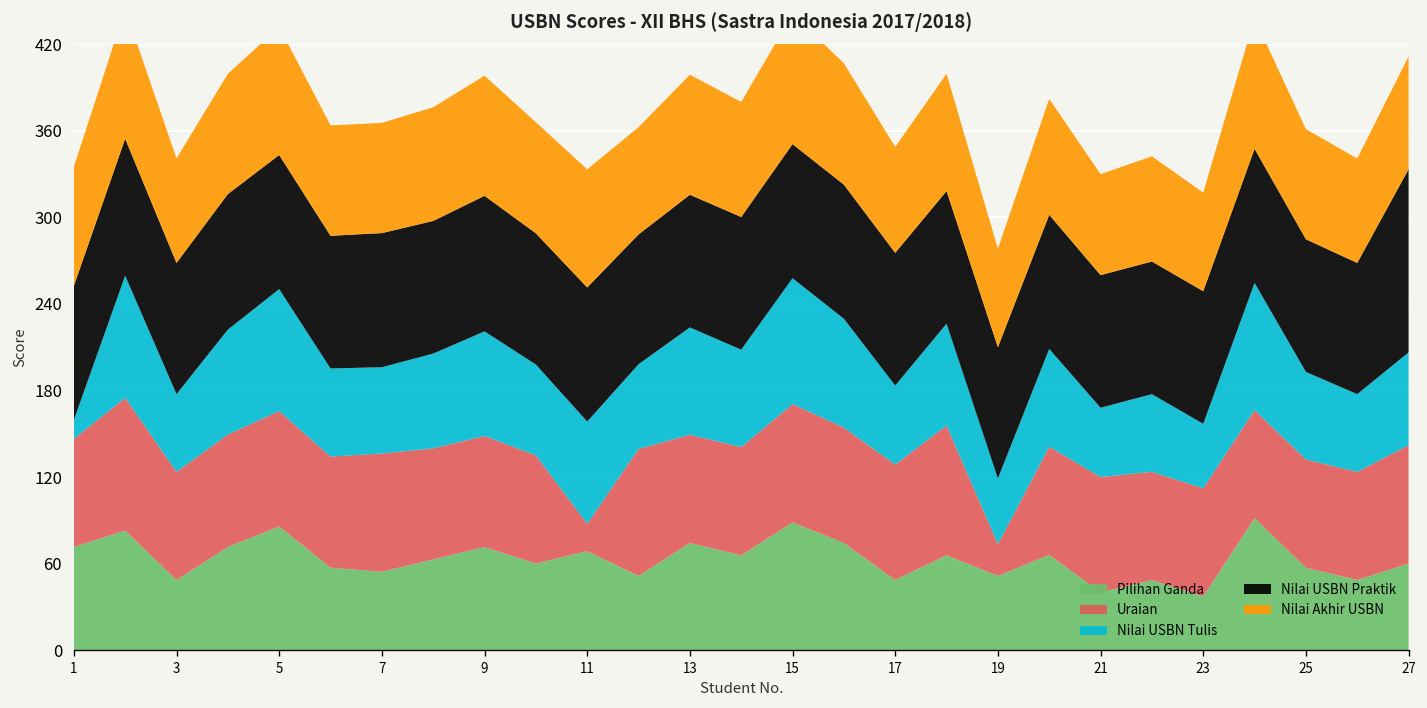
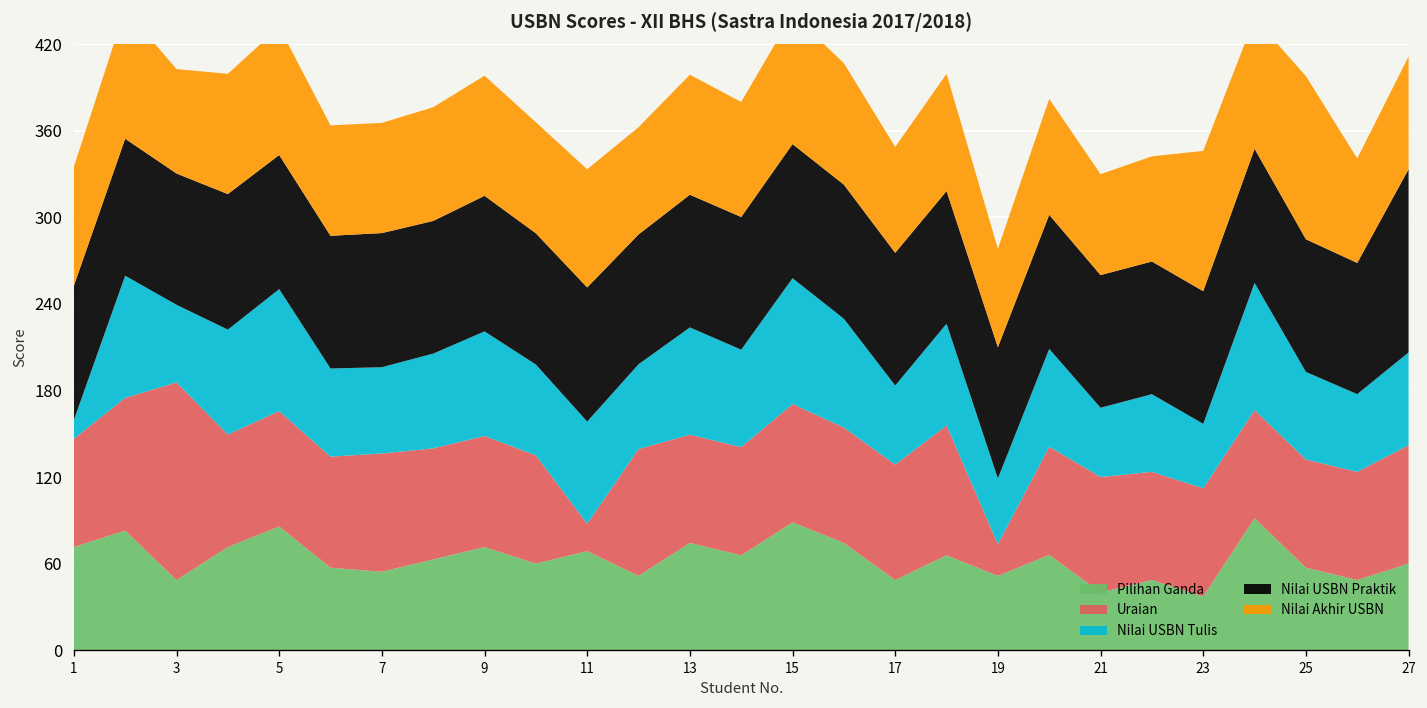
  {
    "Pilihan Ganda": {
      "1": 71,
      "3": 49,
      "5": 86,
      "7": 54,
      "9": 71,
      "11": 69,
      "13": 74,
      "15": 89,
      "17": 49,
      "19": 51,
      "21": 40,
      "23": 37,
      "25": 57,
      "27": 60
    },
    "Uraian": {
      "1": 75,
-     "3": 75,
+     "3": 137,
      "5": 80,
      "7": 82,
      "9": 77,
      "11": 19,
      "13": 75,
      "15": 82,
      "17": 80,
      "19": 22,
      "21": 80,
      "23": 75,
      "25": 75,
      "27": 82
    },
    "Nilai USBN Tulis": {
      "1": 13,
      "3": 54,
      "5": 85,
      "7": 60,
      "9": 73,
      "11": 71,
      "13": 74,
      "15": 87,
      "17": 55,
      "19": 46,
      "21": 48,
      "23": 45,
      "25": 61,
      "27": 64
    },
    "Nilai USBN Praktik": {
      "1": 93,
      "3": 91,
      "5": 93,
      "7": 93,
      "9": 94,
      "11": 93,
      "13": 92,
      "15": 93,
      "17": 92,
      "19": 91,
      "21": 92,
      "23": 92,
      "25": 92,
      "27": 127
    },
    "Nilai Akhir USBN": {
      "1": 83,
      "3": 72,
      "7": 76,
      "9": 83,
      "11": 82,
      "13": 83,
      "17": 73,
      "19": 68,
      "21": 70,
-     "23": 68,
-     "25": 76,
+     "23": 97,
+     "25": 113,
      "27": 78
    }
  }
